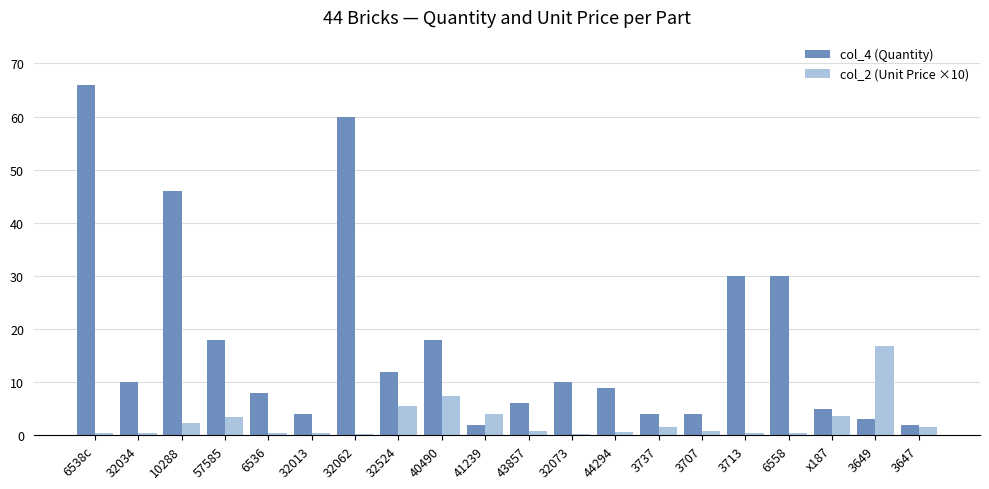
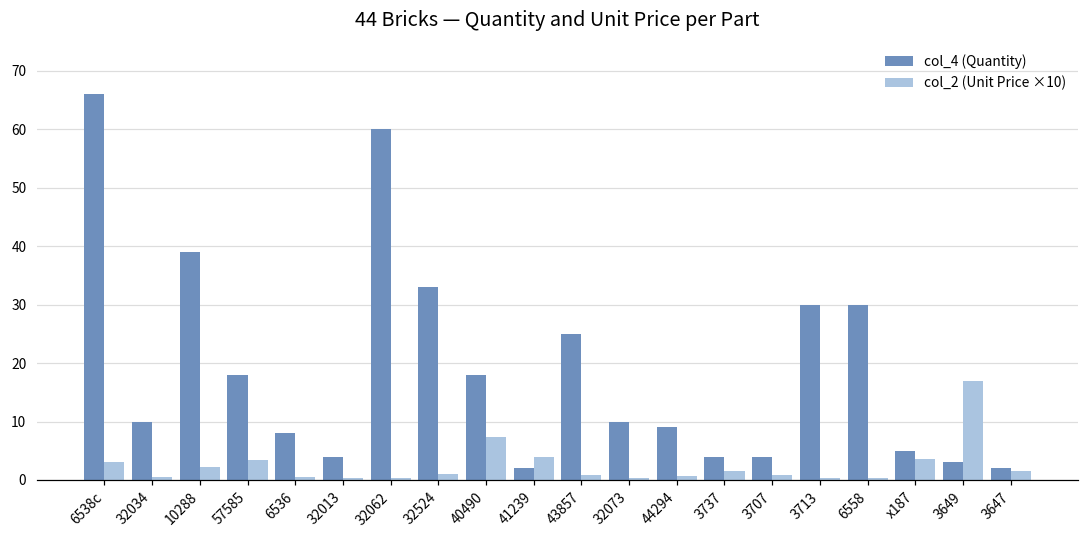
  {
    "col_4 (Quantity)": {
      "6538c": 66,
      "32034": 10,
-     "10288": 46,
+     "10288": 39,
      "57585": 18,
      "6536": 8,
      "32013": 4,
      "32062": 60,
-     "32524": 12,
+     "32524": 33,
      "40490": 18,
      "41239": 2,
-     "43857": 6,
+     "43857": 25,
      "32073": 10,
      "44294": 9,
      "3737": 4,
      "3707": 4,
      "3713": 30,
      "6558": 30,
      "x187": 5,
      "3649": 3,
      "3647": 2
    },
    "col_2 (Unit Price ×10)": {
-     "6538c": 1,
+     "6538c": 3,
      "32034": 1,
      "10288": 2,
      "57585": 4,
      "6536": 1,
-     "32524": 6,
+     "32524": 1,
      "40490": 7,
      "41239": 4,
      "43857": 1,
      "44294": 1,
      "3737": 2,
      "3707": 1,
      "x187": 4,
      "3649": 17,
      "3647": 2
    }
  }
